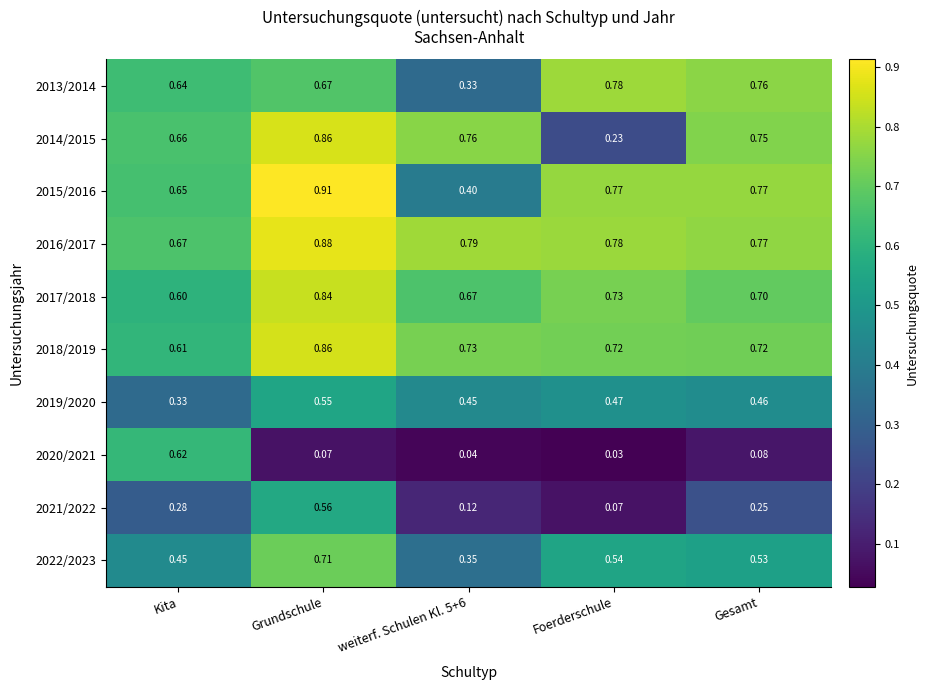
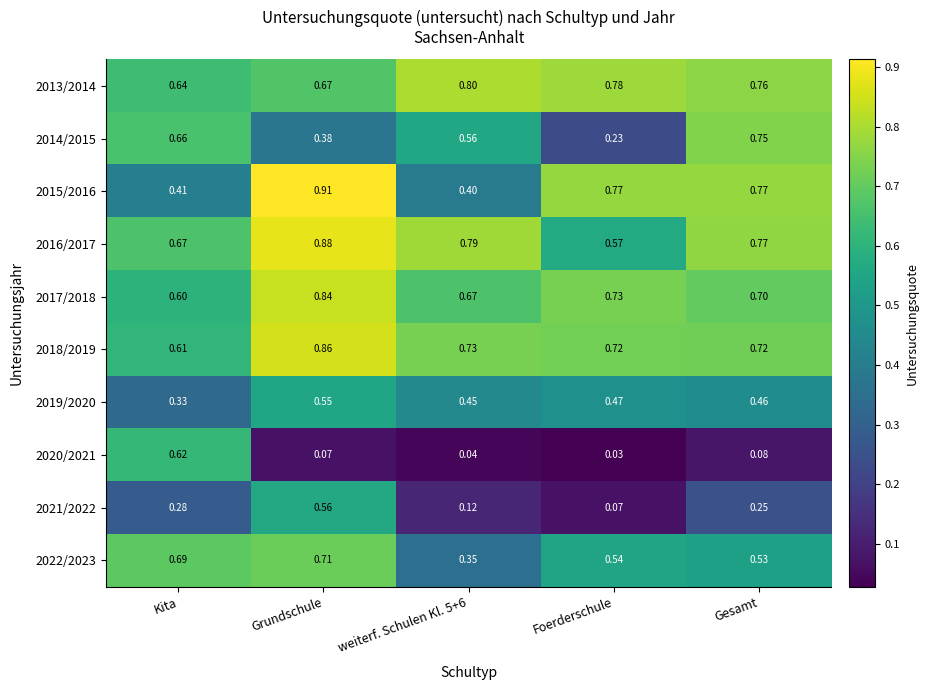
  {
    "2013/2014": {
      "Kita": 0.64,
      "Grundschule": 0.67,
-     "weiterf. Schulen Kl. 5+6": 0.33,
+     "weiterf. Schulen Kl. 5+6": 0.80,
      "Foerderschule": 0.78,
      "Gesamt": 0.76
    },
    "2014/2015": {
      "Kita": 0.66,
-     "Grundschule": 0.86,
-     "weiterf. Schulen Kl. 5+6": 0.76,
+     "Grundschule": 0.38,
+     "weiterf. Schulen Kl. 5+6": 0.56,
      "Foerderschule": 0.23,
      "Gesamt": 0.75
    },
    "2015/2016": {
-     "Kita": 0.65,
+     "Kita": 0.41,
      "Grundschule": 0.91,
      "weiterf. Schulen Kl. 5+6": 0.40,
      "Foerderschule": 0.77,
      "Gesamt": 0.77
    },
    "2016/2017": {
      "Kita": 0.67,
      "Grundschule": 0.88,
      "weiterf. Schulen Kl. 5+6": 0.79,
-     "Foerderschule": 0.78,
+     "Foerderschule": 0.57,
      "Gesamt": 0.77
    },
    "2017/2018": {
      "Kita": 0.60,
      "Grundschule": 0.84,
      "weiterf. Schulen Kl. 5+6": 0.67,
      "Foerderschule": 0.73,
      "Gesamt": 0.70
    },
    "2018/2019": {
      "Kita": 0.61,
      "Grundschule": 0.86,
      "weiterf. Schulen Kl. 5+6": 0.73,
      "Foerderschule": 0.72,
      "Gesamt": 0.72
    },
    "2019/2020": {
      "Kita": 0.33,
      "Grundschule": 0.55,
      "weiterf. Schulen Kl. 5+6": 0.45,
      "Foerderschule": 0.47,
      "Gesamt": 0.46
    },
    "2020/2021": {
      "Kita": 0.62,
      "Grundschule": 0.07,
      "weiterf. Schulen Kl. 5+6": 0.04,
      "Foerderschule": 0.03,
      "Gesamt": 0.08
    },
    "2021/2022": {
      "Kita": 0.28,
      "Grundschule": 0.56,
      "weiterf. Schulen Kl. 5+6": 0.12,
      "Foerderschule": 0.07,
      "Gesamt": 0.25
    },
    "2022/2023": {
-     "Kita": 0.45,
+     "Kita": 0.69,
      "Grundschule": 0.71,
      "weiterf. Schulen Kl. 5+6": 0.35,
      "Foerderschule": 0.54,
      "Gesamt": 0.53
    }
  }
